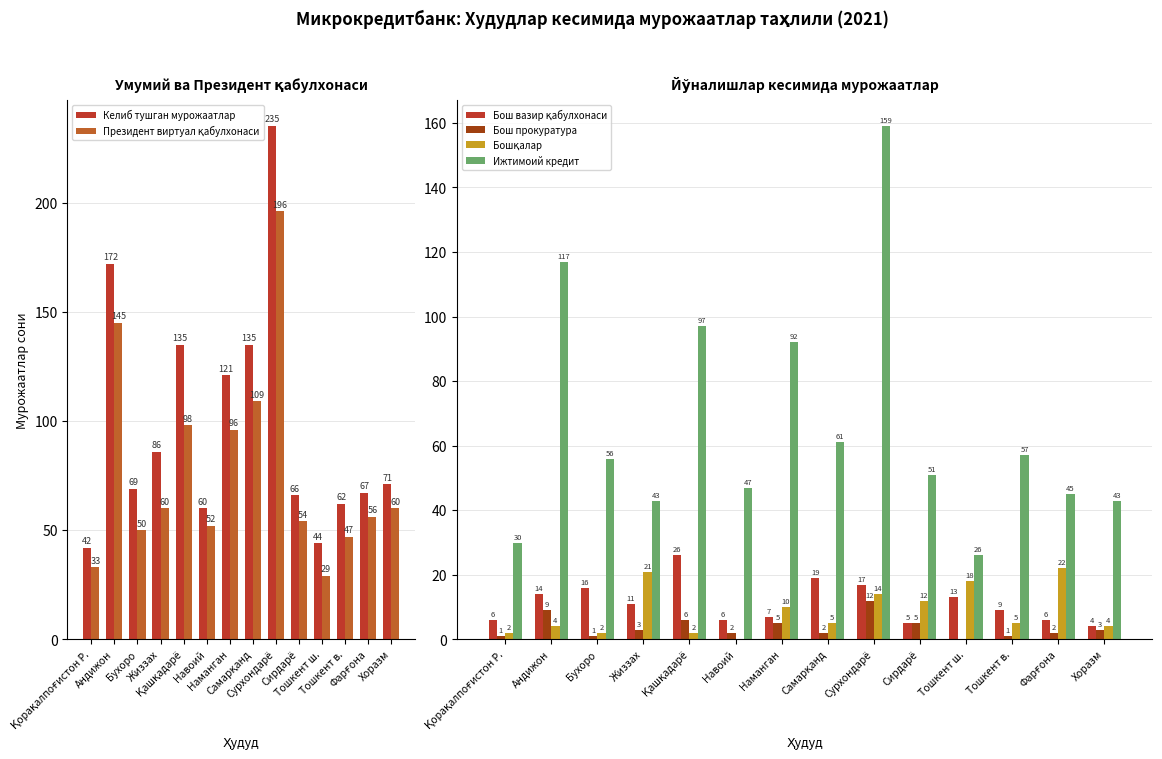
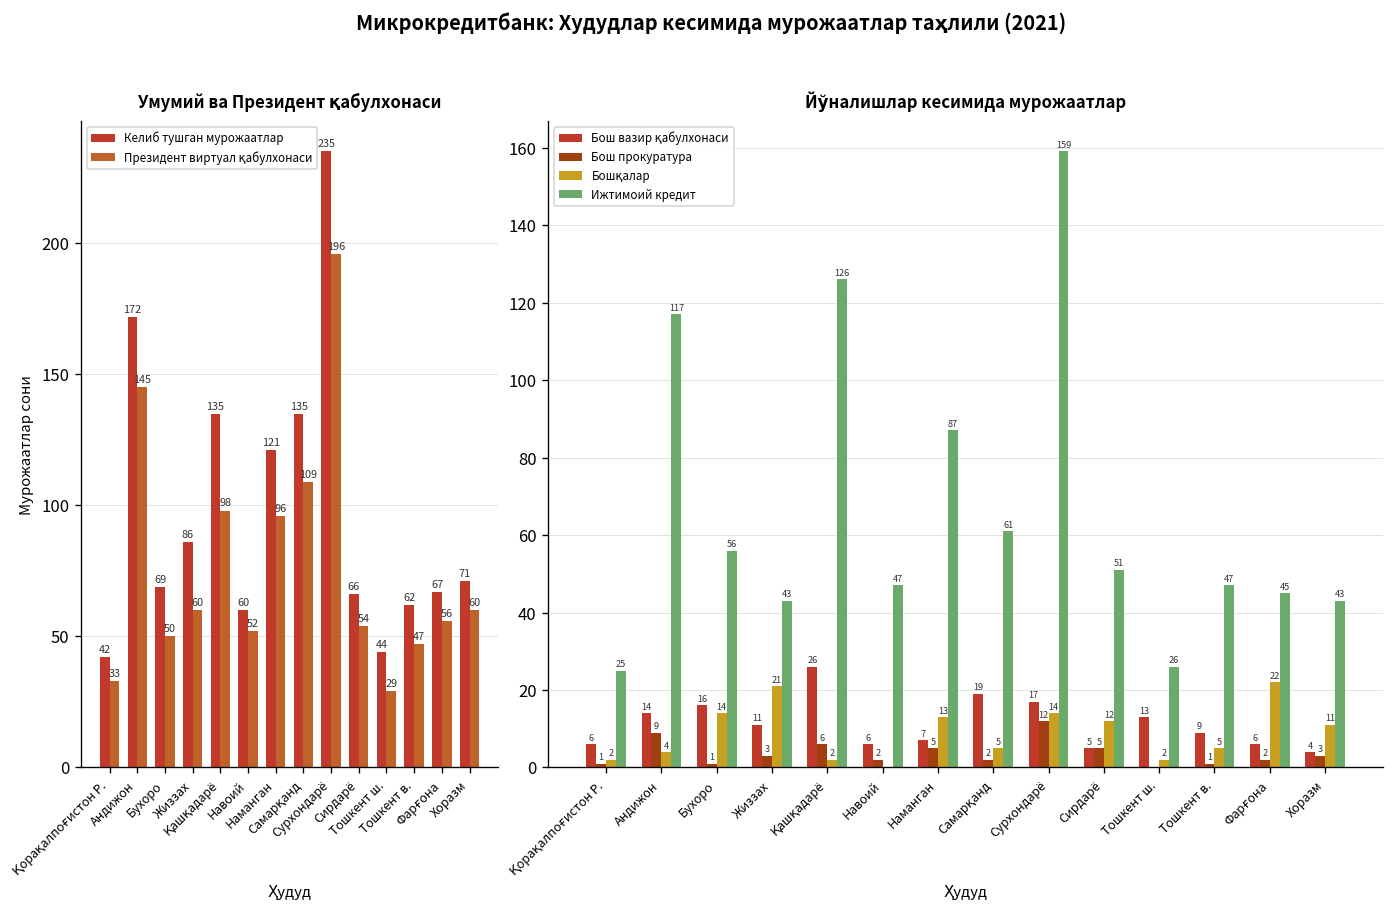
  {
    "Йўналишлар кесимида мурожаатлар": {
      "Бошқалар": {
        "Қорақалпоғистон Р.": 2,
        "Андижон": 4,
-       "Бухоро": 2,
+       "Бухоро": 14,
        "Жиззах": 21,
        "Қашқадарё": 2,
-       "Наманган": 10,
+       "Наманган": 13,
        "Самарқанд": 5,
        "Сурхондарё": 14,
        "Сирдарё": 12,
-       "Тошкент ш.": 18,
+       "Тошкент ш.": 2,
        "Тошкент в.": 5,
        "Фарғона": 22,
-       "Хоразм": 4
+       "Хоразм": 11
      },
      "Ижтимоий кредит": {
-       "Қорақалпоғистон Р.": 30,
+       "Қорақалпоғистон Р.": 25,
        "Андижон": 117,
        "Бухоро": 56,
        "Жиззах": 43,
-       "Қашқадарё": 97,
+       "Қашқадарё": 126,
        "Навоий": 47,
-       "Наманган": 92,
+       "Наманган": 87,
        "Самарқанд": 61,
        "Сурхондарё": 159,
        "Сирдарё": 51,
        "Тошкент ш.": 26,
-       "Тошкент в.": 57,
+       "Тошкент в.": 47,
        "Фарғона": 45,
        "Хоразм": 43
      }
    }
  }
